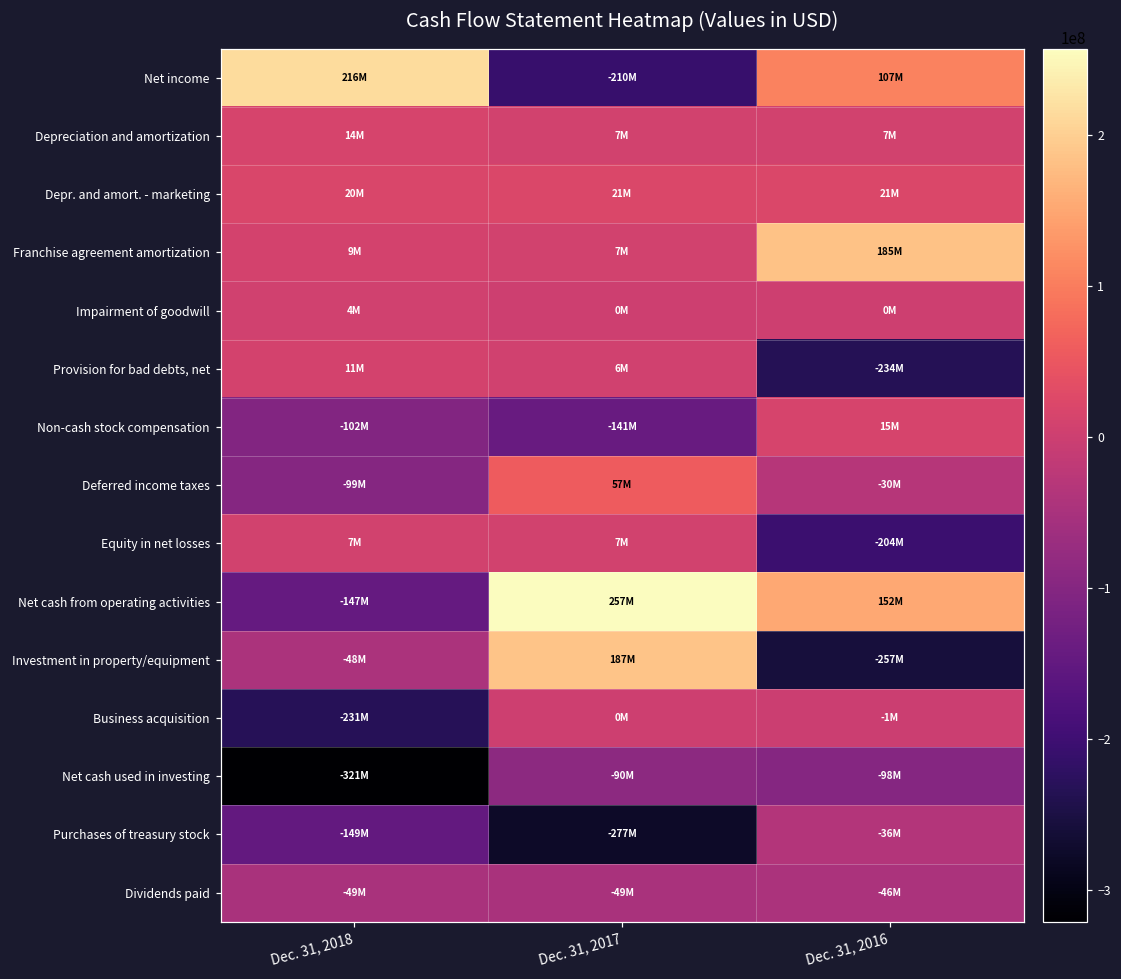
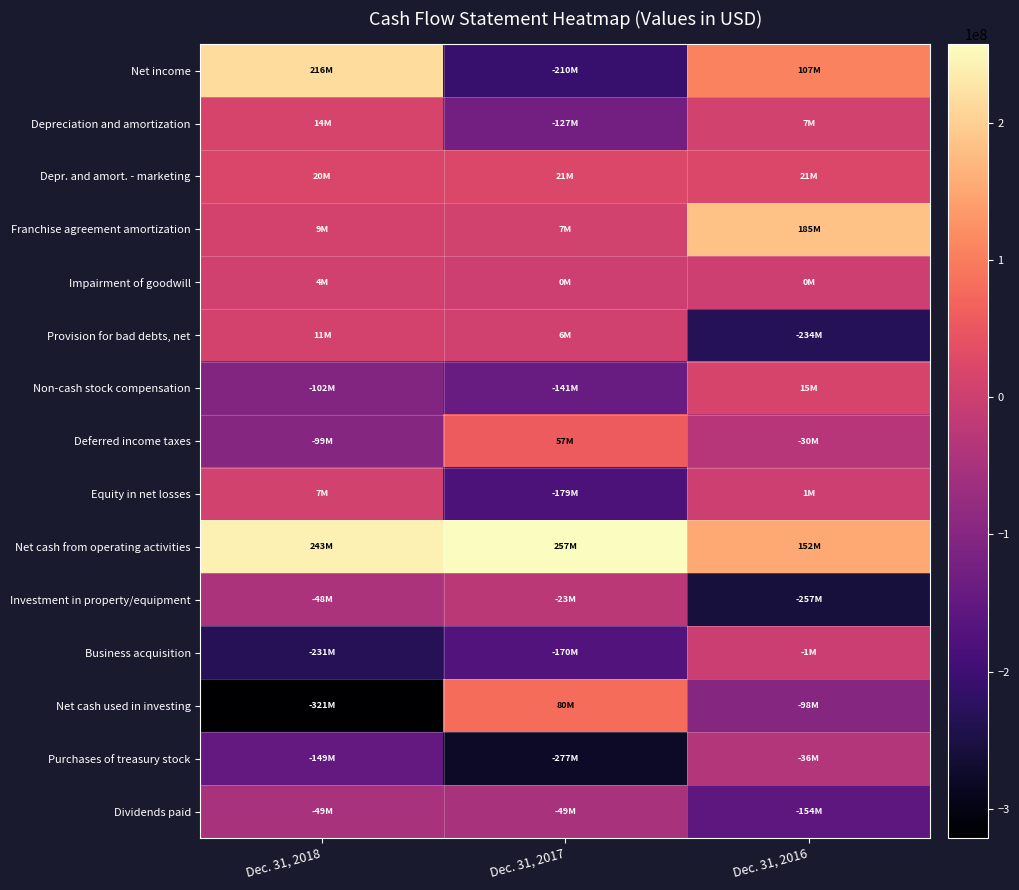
  {
    "Net income": {
      "Dec. 31, 2018": "216M",
      "Dec. 31, 2017": "-210M",
      "Dec. 31, 2016": "107M"
    },
    "Depreciation and amortization": {
      "Dec. 31, 2018": "14M",
-     "Dec. 31, 2017": "7M",
+     "Dec. 31, 2017": "-127M",
      "Dec. 31, 2016": "7M"
    },
    "Depr. and amort. - marketing": {
      "Dec. 31, 2018": "20M",
      "Dec. 31, 2017": "21M",
      "Dec. 31, 2016": "21M"
    },
    "Franchise agreement amortization": {
      "Dec. 31, 2018": "9M",
      "Dec. 31, 2017": "7M",
      "Dec. 31, 2016": "185M"
    },
    "Impairment of goodwill": {
      "Dec. 31, 2018": "4M",
      "Dec. 31, 2017": "0M",
      "Dec. 31, 2016": "0M"
    },
    "Provision for bad debts, net": {
      "Dec. 31, 2018": "11M",
      "Dec. 31, 2017": "6M",
      "Dec. 31, 2016": "-234M"
    },
    "Non-cash stock compensation": {
      "Dec. 31, 2018": "-102M",
      "Dec. 31, 2017": "-141M",
      "Dec. 31, 2016": "15M"
    },
    "Deferred income taxes": {
      "Dec. 31, 2018": "-99M",
      "Dec. 31, 2017": "57M",
      "Dec. 31, 2016": "-30M"
    },
    "Equity in net losses": {
      "Dec. 31, 2018": "7M",
-     "Dec. 31, 2017": "7M",
-     "Dec. 31, 2016": "-204M"
+     "Dec. 31, 2017": "-179M",
+     "Dec. 31, 2016": "1M"
    },
    "Net cash from operating activities": {
-     "Dec. 31, 2018": "-147M",
+     "Dec. 31, 2018": "243M",
      "Dec. 31, 2017": "257M",
      "Dec. 31, 2016": "152M"
    },
    "Investment in property/equipment": {
      "Dec. 31, 2018": "-48M",
-     "Dec. 31, 2017": "187M",
+     "Dec. 31, 2017": "-23M",
      "Dec. 31, 2016": "-257M"
    },
    "Business acquisition": {
      "Dec. 31, 2018": "-231M",
-     "Dec. 31, 2017": "0M",
+     "Dec. 31, 2017": "-170M",
      "Dec. 31, 2016": "-1M"
    },
    "Net cash used in investing": {
      "Dec. 31, 2018": "-321M",
-     "Dec. 31, 2017": "-90M",
+     "Dec. 31, 2017": "80M",
      "Dec. 31, 2016": "-98M"
    },
    "Purchases of treasury stock": {
      "Dec. 31, 2018": "-149M",
      "Dec. 31, 2017": "-277M",
      "Dec. 31, 2016": "-36M"
    },
    "Dividends paid": {
      "Dec. 31, 2018": "-49M",
      "Dec. 31, 2017": "-49M",
-     "Dec. 31, 2016": "-46M"
+     "Dec. 31, 2016": "-154M"
    }
  }
